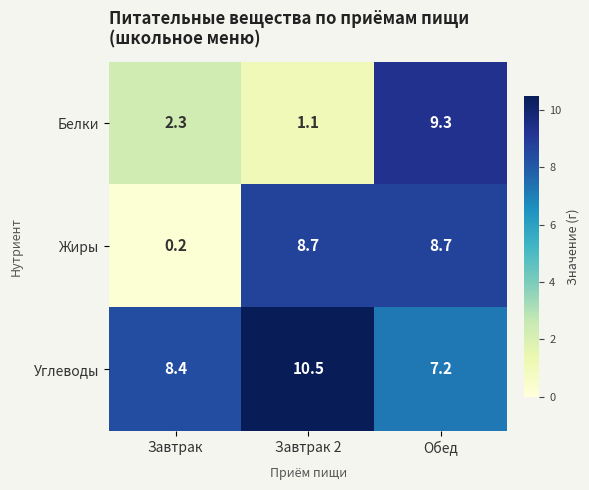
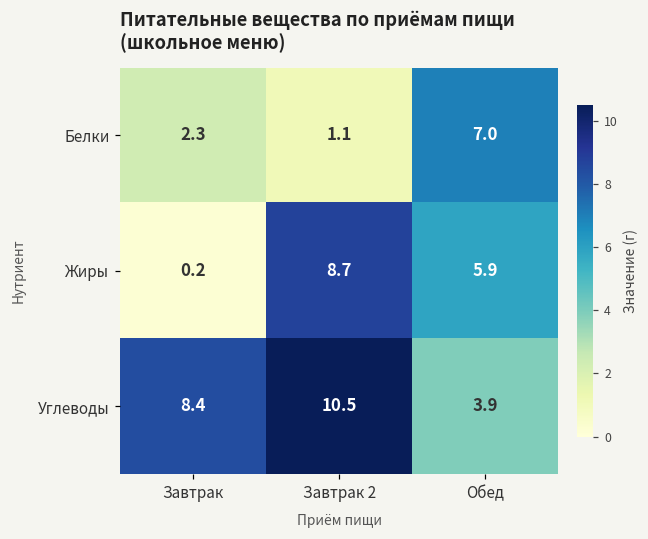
  {
    "Белки": {
      "Завтрак": 2.3,
      "Завтрак 2": 1.1,
-     "Обед": 9.3
+     "Обед": 7.0
    },
    "Жиры": {
      "Завтрак": 0.2,
      "Завтрак 2": 8.7,
-     "Обед": 8.7
+     "Обед": 5.9
    },
    "Углеводы": {
      "Завтрак": 8.4,
      "Завтрак 2": 10.5,
-     "Обед": 7.2
+     "Обед": 3.9
    }
  }
